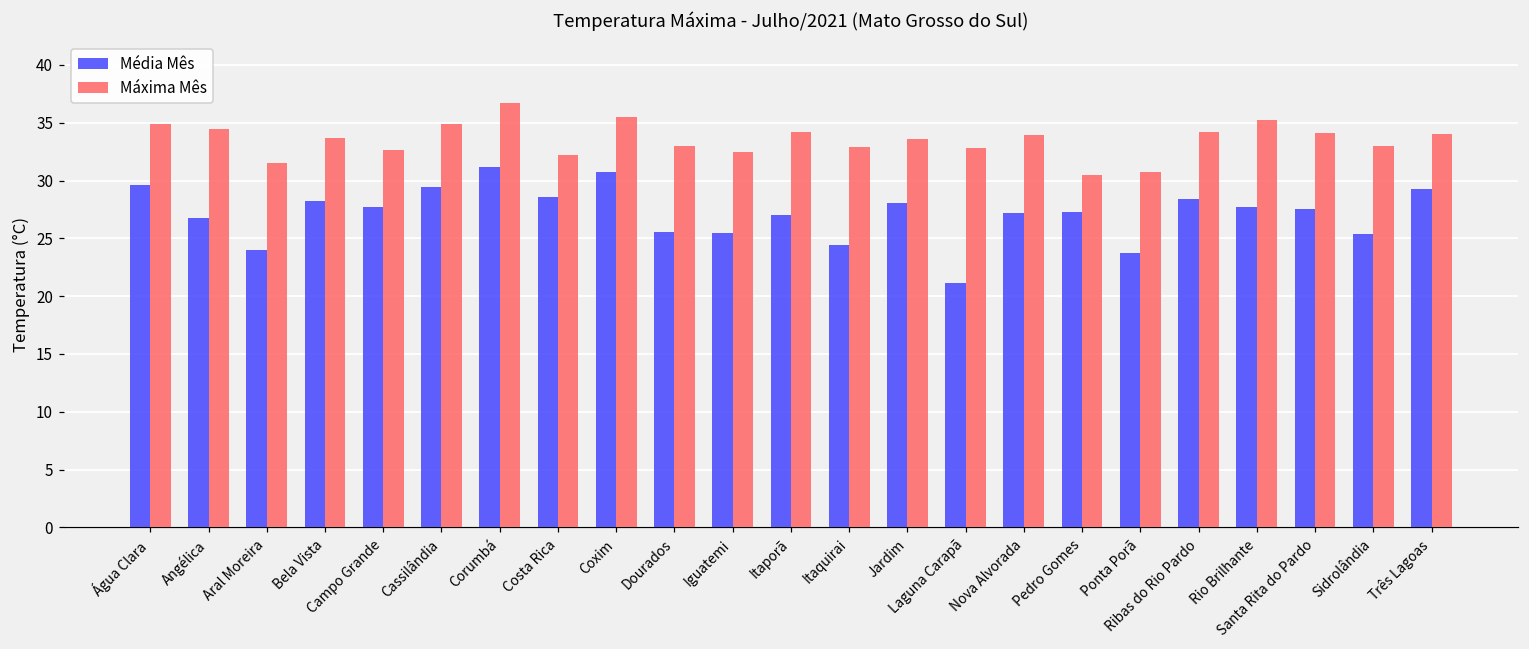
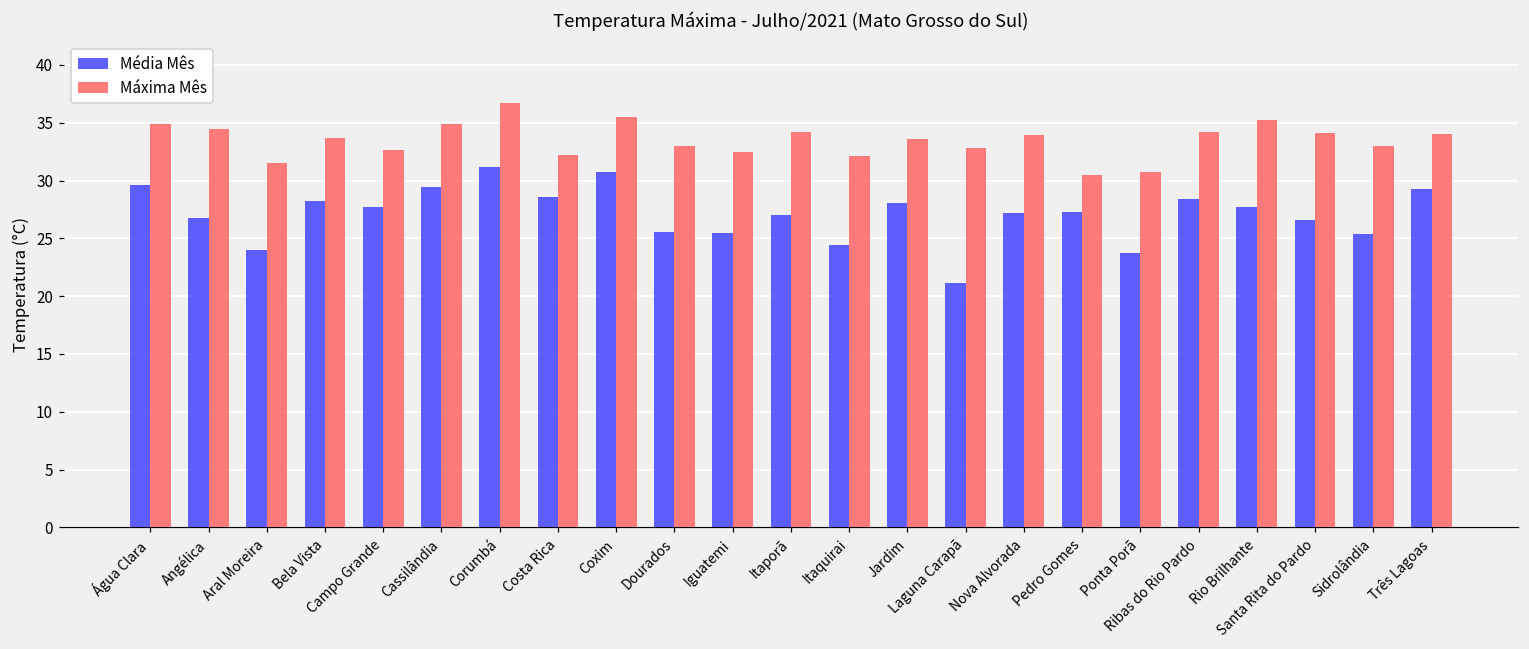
  {
    "Média Mês": {
      "Água Clara": 29.6,
      "Angélica": 26.8,
      "Aral Moreira": 24.0,
      "Bela Vista": 28.2,
      "Campo Grande": 27.7,
      "Cassilândia": 29.5,
      "Corumbá": 31.1,
      "Costa Rica": 28.6,
      "Coxim": 30.7,
      "Dourados": 25.6,
      "Iguatemi": 25.4,
      "Itaporã": 27.0,
      "Itaquirai": 24.5,
      "Jardim": 28.1,
      "Laguna Carapã": 21.2,
      "Nova Alvorada": 27.2,
      "Pedro Gomes": 27.3,
      "Ponta Porã": 23.7,
      "Ribas do Rio Pardo": 28.4,
      "Rio Brilhante": 27.7,
-     "Santa Rita do Pardo": 27.5,
+     "Santa Rita do Pardo": 26.6,
      "Sidrolândia": 25.4,
      "Três Lagoas": 29.3
    },
    "Máxima Mês": {
      "Água Clara": 34.9,
      "Angélica": 34.5,
      "Aral Moreira": 31.5,
      "Bela Vista": 33.7,
      "Campo Grande": 32.6,
      "Cassilândia": 34.9,
      "Corumbá": 36.7,
      "Costa Rica": 32.2,
      "Coxim": 35.5,
      "Dourados": 33.0,
      "Iguatemi": 32.5,
      "Itaporã": 34.2,
-     "Itaquirai": 32.9,
+     "Itaquirai": 32.1,
      "Jardim": 33.6,
      "Laguna Carapã": 32.8,
      "Nova Alvorada": 33.9,
      "Pedro Gomes": 30.5,
      "Ponta Porã": 30.7,
      "Ribas do Rio Pardo": 34.2,
      "Rio Brilhante": 35.2,
      "Santa Rita do Pardo": 34.1,
      "Sidrolândia": 33.0,
      "Três Lagoas": 34.0
    }
  }
